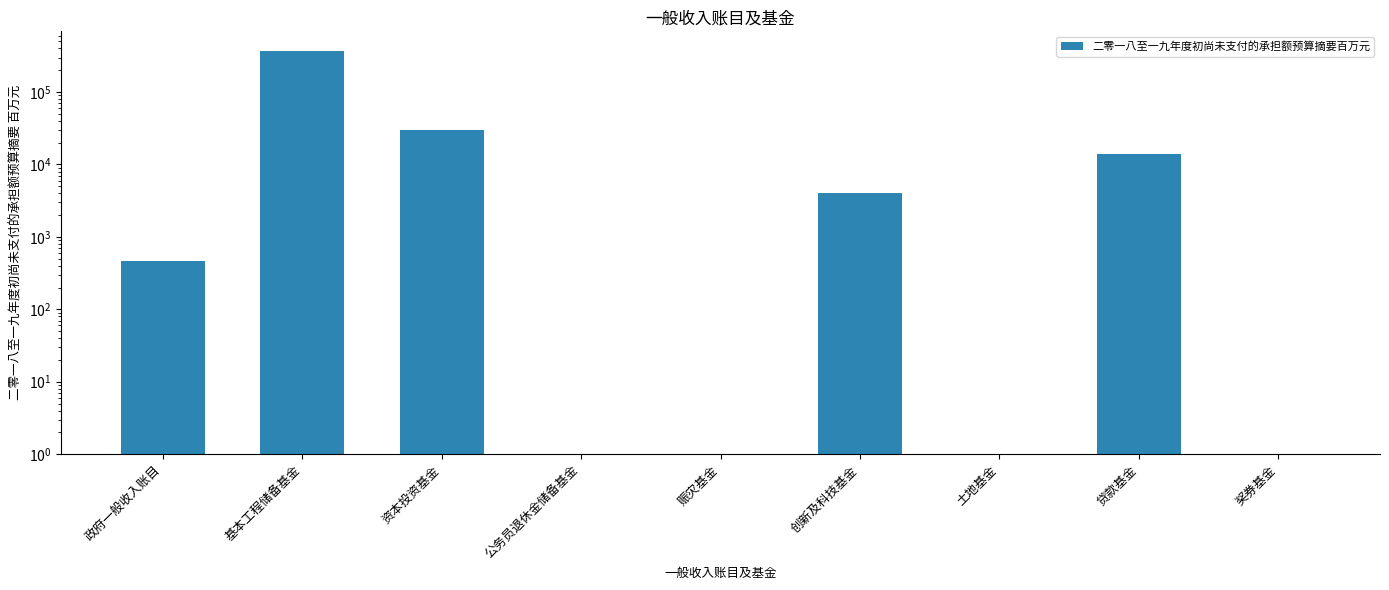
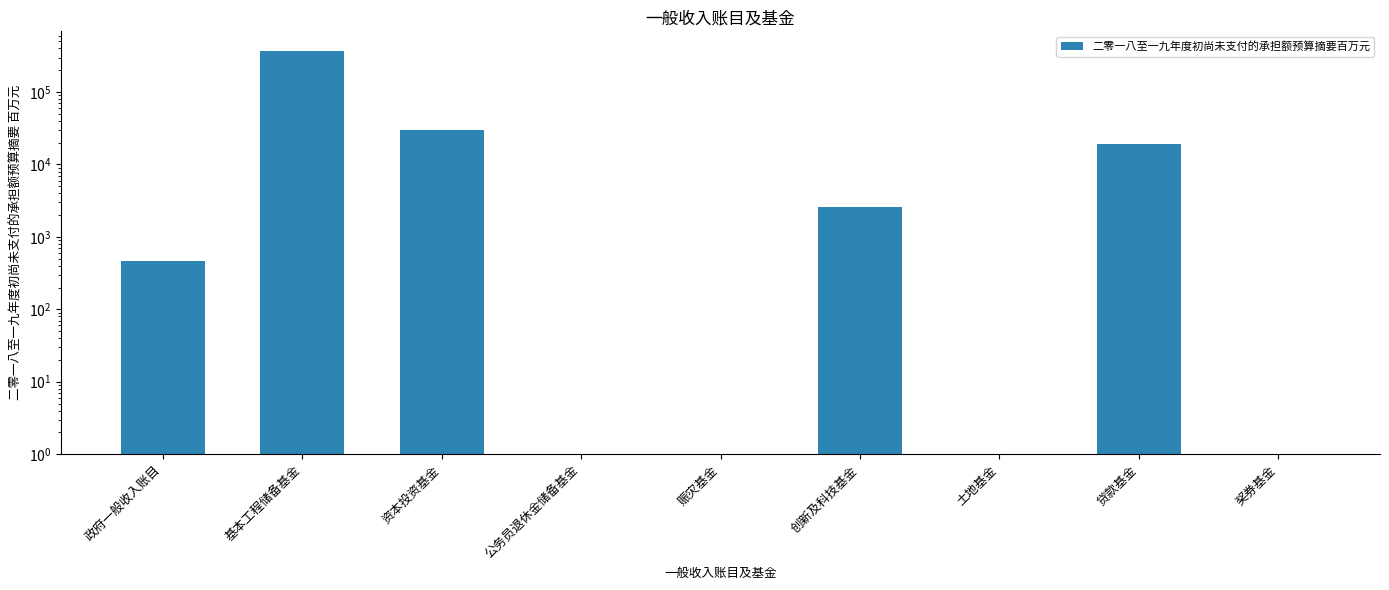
  {
    "政府一般收入账目": 500,
    "基本工程储备基金": 400000,
    "资本投资基金": 30000,
-   "创新及科技基金": 4000,
-   "贷款基金": 14000,
+   "创新及科技基金": 2600,
+   "贷款基金": 19000,
    "奖券基金": 1
  }
